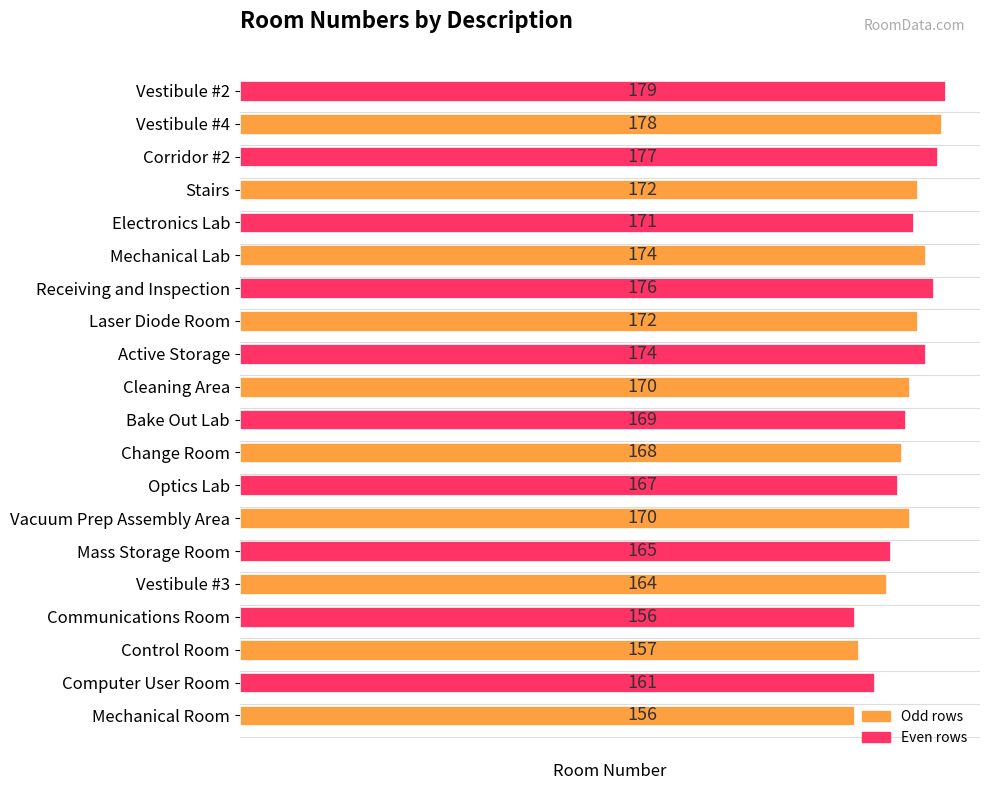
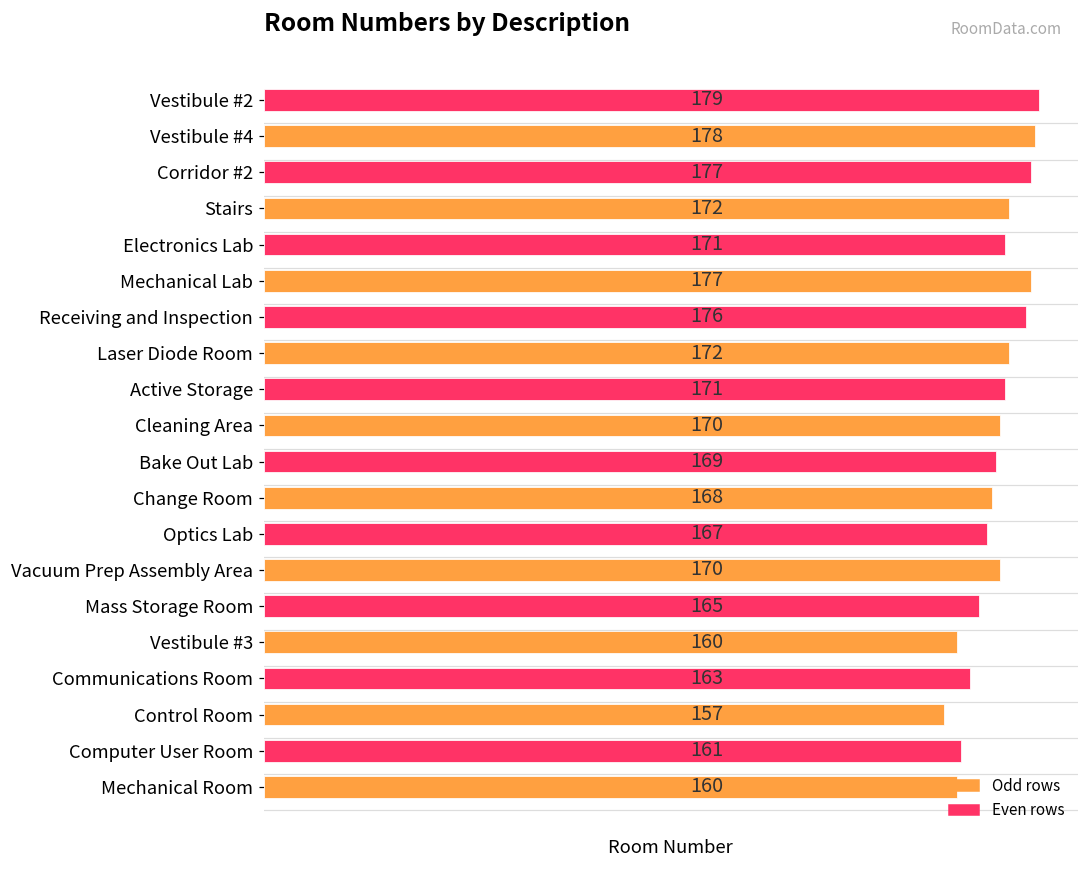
  {
    "Vestibule #2": 179,
    "Vestibule #4": 178,
    "Corridor #2": 177,
    "Stairs": 172,
    "Electronics Lab": 171,
-   "Mechanical Lab": 174,
+   "Mechanical Lab": 177,
    "Receiving and Inspection": 176,
    "Laser Diode Room": 172,
-   "Active Storage": 174,
+   "Active Storage": 171,
    "Cleaning Area": 170,
    "Bake Out Lab": 169,
    "Change Room": 168,
    "Optics Lab": 167,
    "Vacuum Prep Assembly Area": 170,
    "Mass Storage Room": 165,
-   "Vestibule #3": 164,
-   "Communications Room": 156,
+   "Vestibule #3": 160,
+   "Communications Room": 163,
    "Control Room": 157,
    "Computer User Room": 161,
-   "Mechanical Room": 156
+   "Mechanical Room": 160
  }
